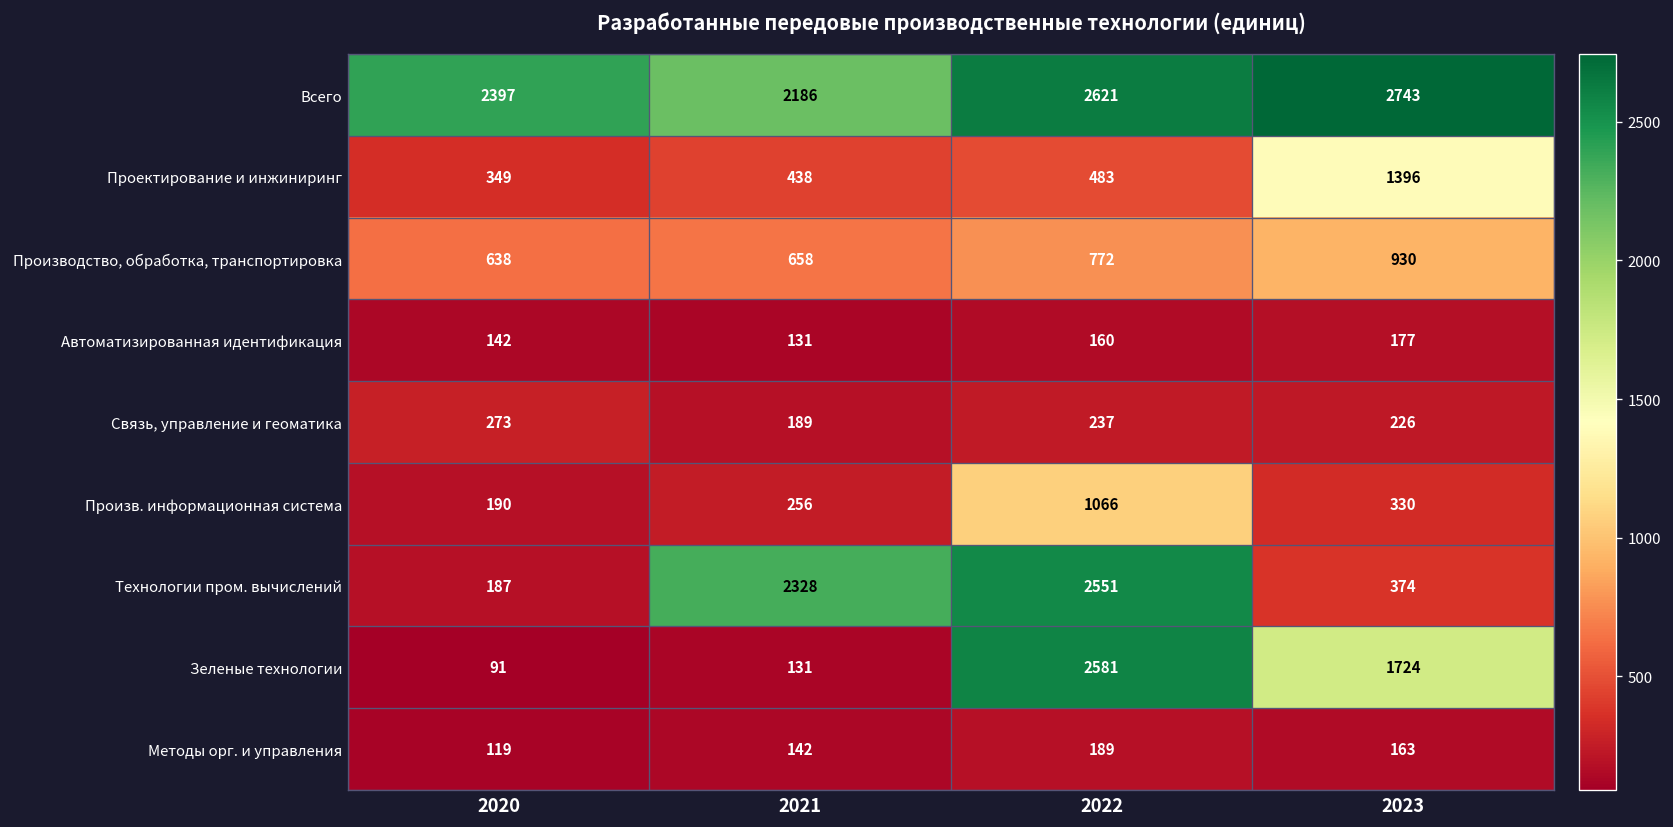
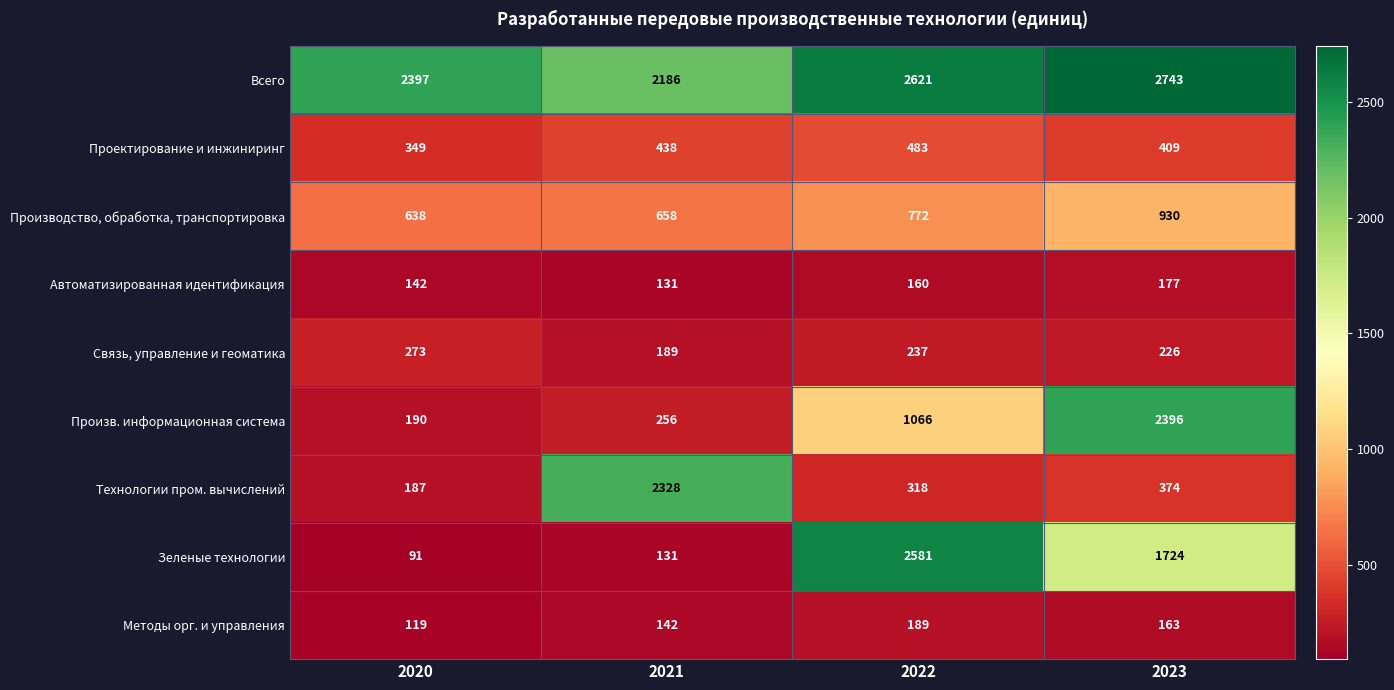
  {
    "Всего": {
      "2020": 2397,
      "2021": 2186,
      "2022": 2621,
      "2023": 2743
    },
    "Проектирование и инжиниринг": {
      "2020": 349,
      "2021": 438,
      "2022": 483,
-     "2023": 1396
+     "2023": 409
    },
    "Производство, обработка, транспортировка": {
      "2020": 638,
      "2021": 658,
      "2022": 772,
      "2023": 930
    },
    "Автоматизированная идентификация": {
      "2020": 142,
      "2021": 131,
      "2022": 160,
      "2023": 177
    },
    "Связь, управление и геоматика": {
      "2020": 273,
      "2021": 189,
      "2022": 237,
      "2023": 226
    },
    "Произв. информационная система": {
      "2020": 190,
      "2021": 256,
      "2022": 1066,
-     "2023": 330
+     "2023": 2396
    },
    "Технологии пром. вычислений": {
      "2020": 187,
      "2021": 2328,
-     "2022": 2551,
+     "2022": 318,
      "2023": 374
    },
    "Зеленые технологии": {
      "2020": 91,
      "2021": 131,
      "2022": 2581,
      "2023": 1724
    },
    "Методы орг. и управления": {
      "2020": 119,
      "2021": 142,
      "2022": 189,
      "2023": 163
    }
  }
